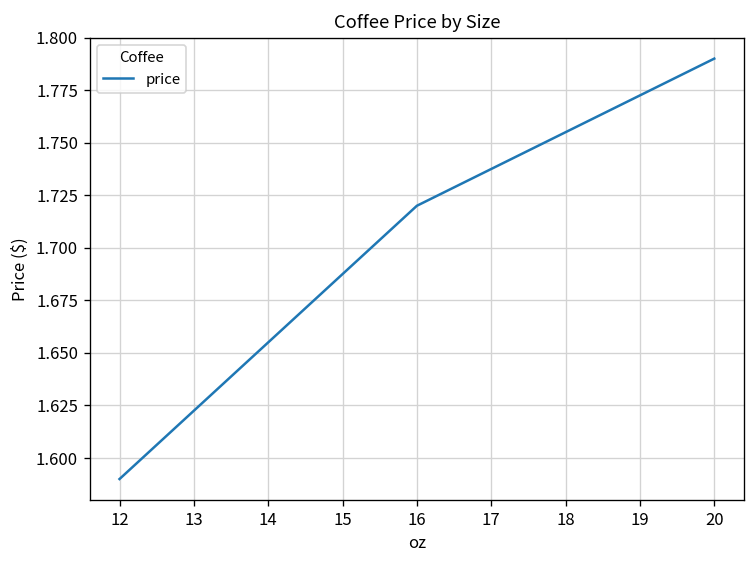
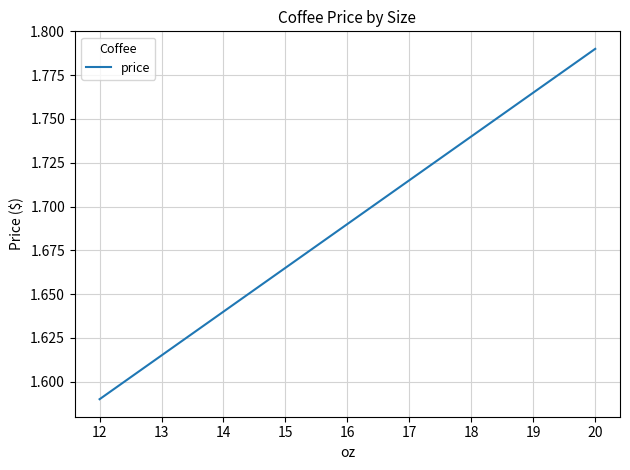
  {
    "12": 1.59,
-   "16": 1.72,
+   "16": 1.69,
    "20": 1.79
  }
